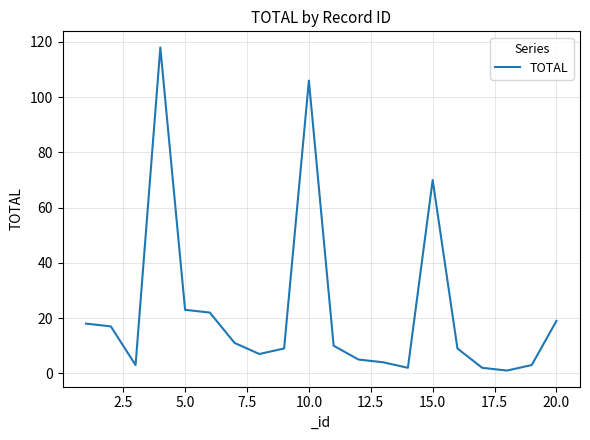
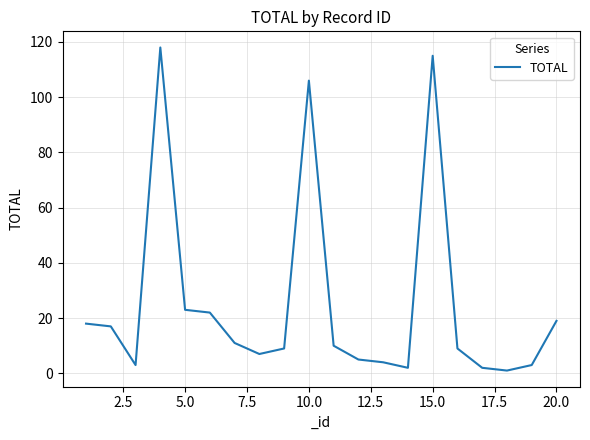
  {
    "5.0": 23,
    "10.0": 106,
-   "15.0": 70,
+   "15.0": 115,
    "20.0": 19
  }
